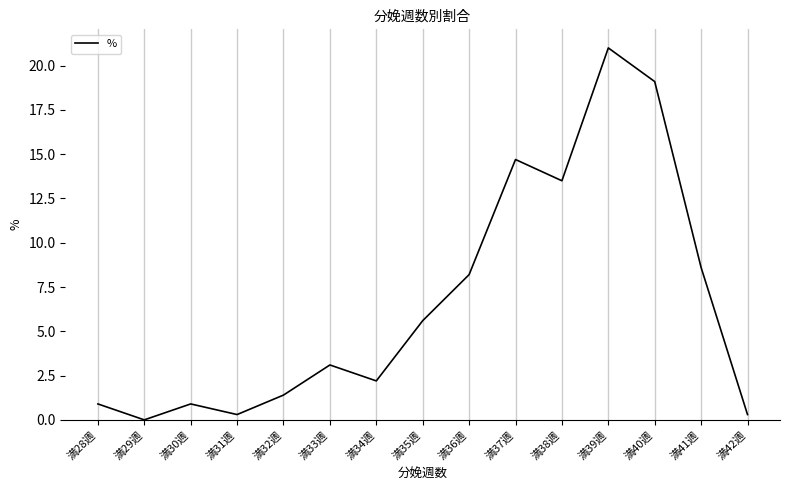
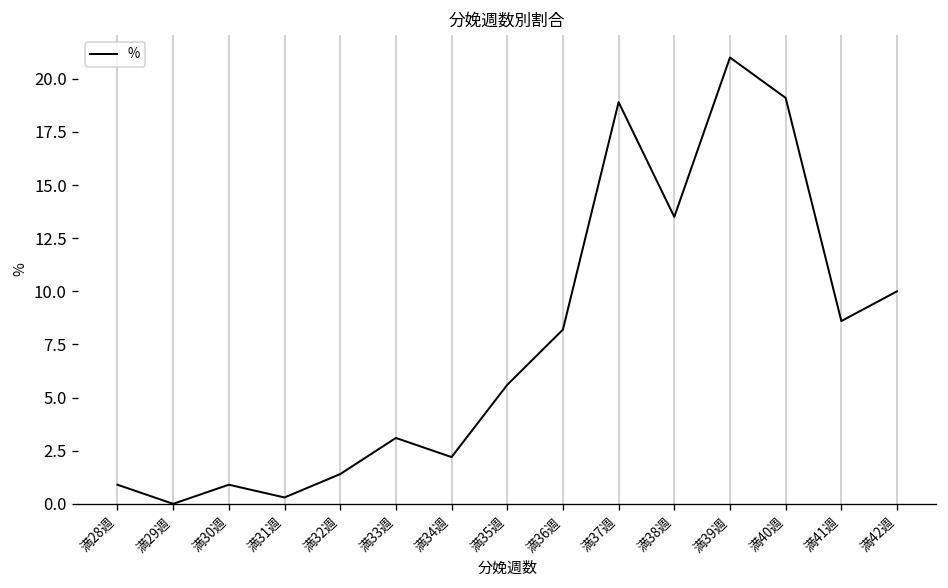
  {
    "満28週": 0.9,
    "満29週": 0.0,
    "満30週": 0.9,
    "満31週": 0.3,
    "満32週": 1.4,
    "満33週": 3.1,
    "満34週": 2.2,
    "満35週": 5.6,
    "満36週": 8.2,
-   "満37週": 14.7,
+   "満37週": 18.9,
    "満38週": 13.5,
    "満39週": 21.0,
    "満40週": 19.1,
    "満41週": 8.6,
-   "満42週": 0.3
+   "満42週": 10.0
  }
